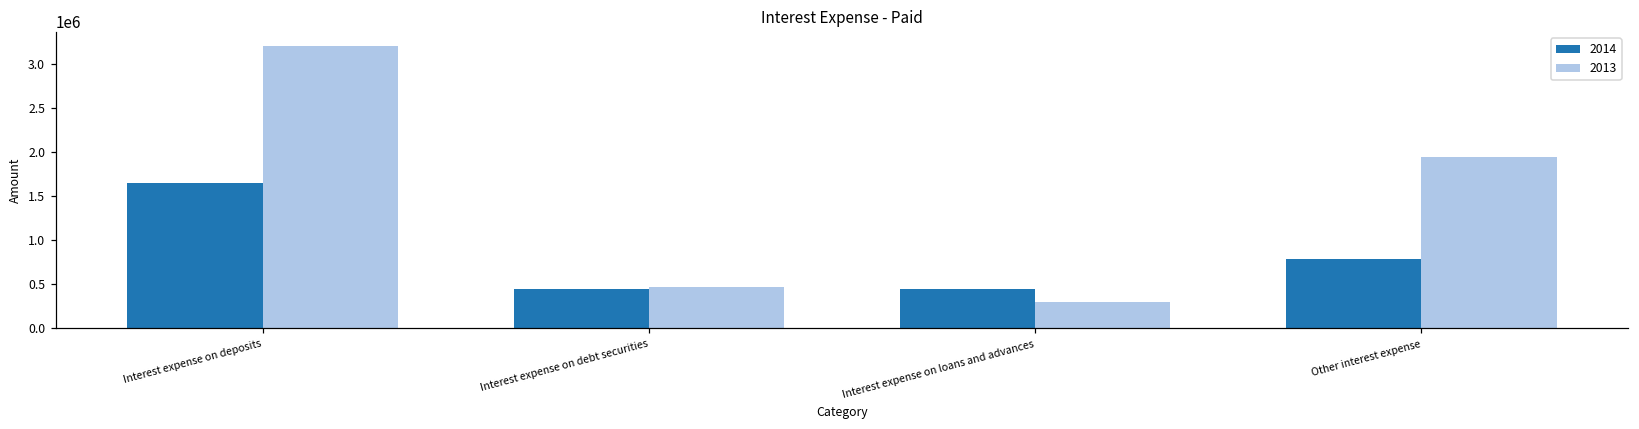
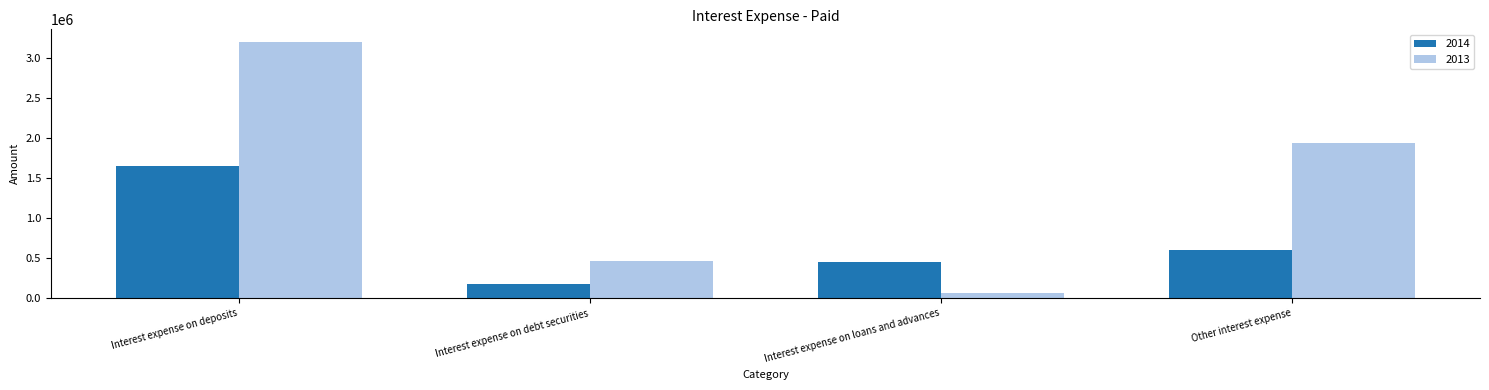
  {
    "2014": {
      "Interest expense on deposits": 1700000,
-     "Interest expense on debt securities": 400000,
+     "Interest expense on debt securities": 200000,
      "Interest expense on loans and advances": 400000,
-     "Other interest expense": 800000
+     "Other interest expense": 600000
    },
    "2013": {
      "Interest expense on deposits": 3200000,
      "Interest expense on debt securities": 500000,
-     "Interest expense on loans and advances": 300000,
+     "Interest expense on loans and advances": 100000,
      "Other interest expense": 1900000
    }
  }
